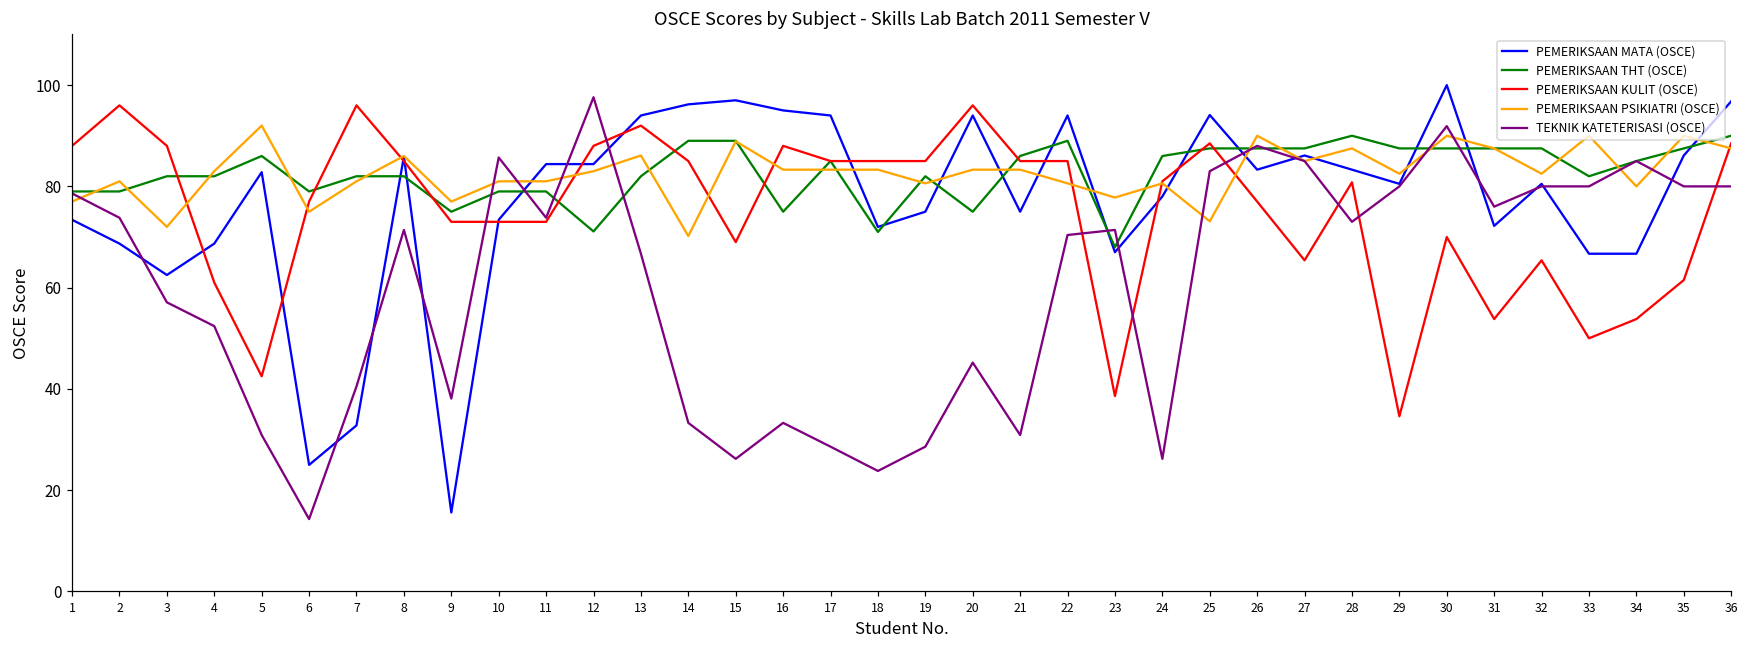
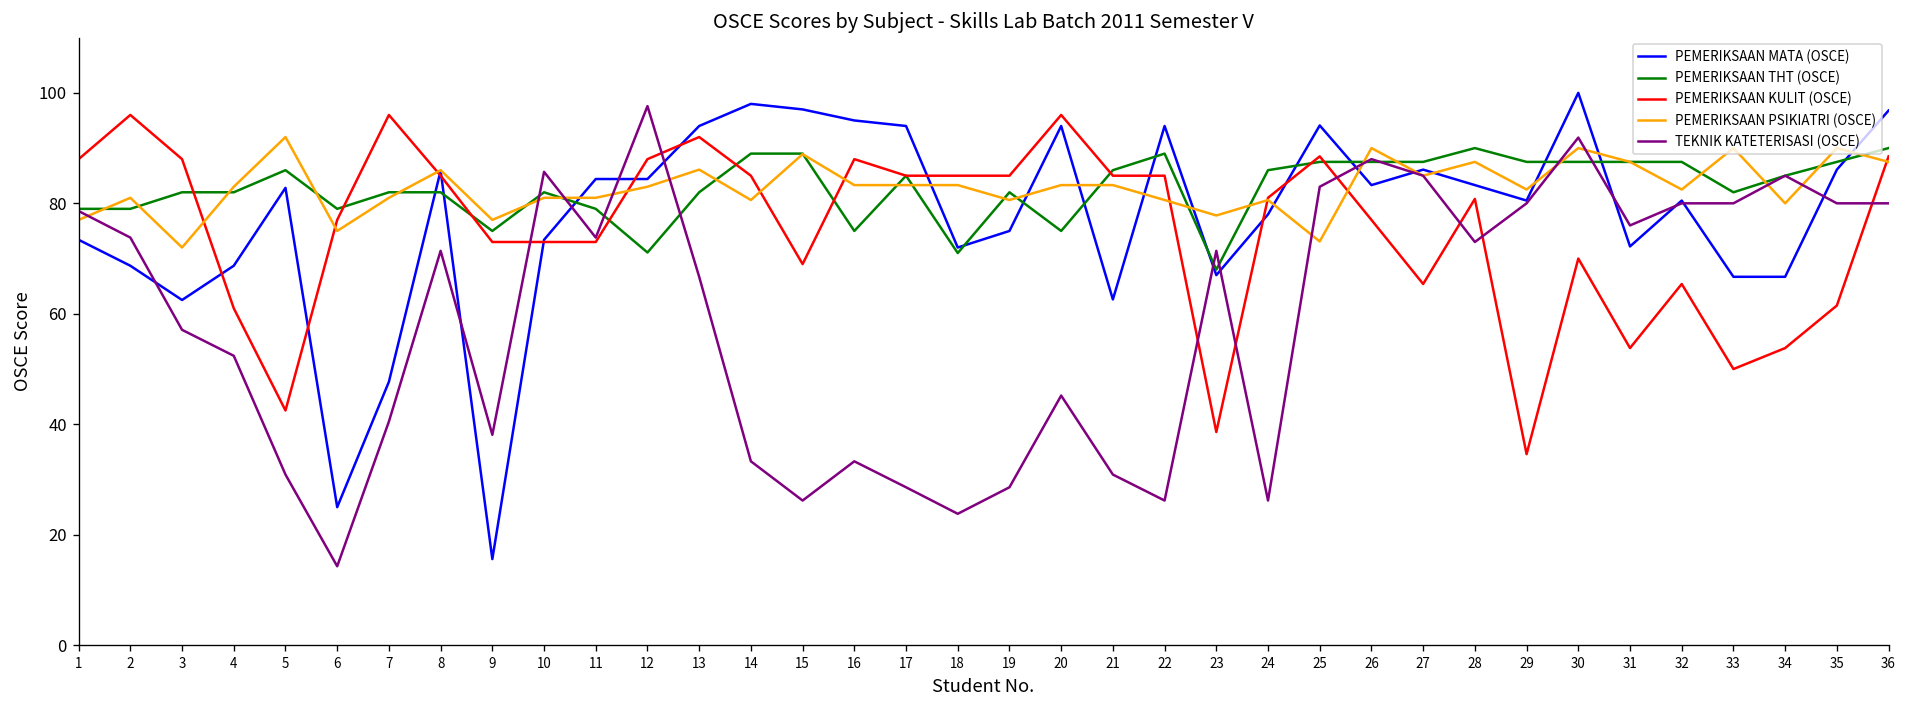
  {
    "PEMERIKSAAN MATA (OSCE)": {
      "1": 73,
      "2": 69,
      "3": 63,
      "4": 69,
      "5": 83,
      "6": 25,
-     "7": 33,
+     "7": 48,
      "9": 16,
      "11": 84,
      "12": 84,
      "13": 94,
-     "14": 96,
+     "14": 98,
      "15": 97,
      "16": 95,
      "17": 94,
      "18": 72,
      "19": 75,
      "20": 94,
-     "21": 75,
+     "21": 63,
      "22": 94,
      "23": 67,
      "24": 78,
      "25": 94,
      "26": 83,
      "27": 86,
      "28": 83,
      "30": 100,
      "31": 72,
      "33": 67,
      "34": 67,
      "35": 86,
      "36": 97
    },
    "PEMERIKSAAN THT (OSCE)": {
      "2": 79,
      "3": 82,
      "4": 82,
      "5": 86,
      "6": 79,
      "7": 82,
      "8": 82,
      "9": 75,
-     "10": 79,
+     "10": 82,
      "11": 79,
      "12": 71,
      "13": 82,
      "14": 89,
      "16": 75,
      "18": 71,
      "19": 82,
      "20": 75,
      "21": 86,
      "22": 89,
      "23": 68,
      "24": 86,
      "25": 88,
      "27": 88,
      "28": 90,
      "29": 88,
      "30": 88,
      "32": 88,
      "33": 82,
      "35": 88,
      "36": 90
    },
    "PEMERIKSAAN KULIT (OSCE)": {
      "1": 88,
      "2": 96,
      "3": 88,
      "4": 61,
      "5": 43,
      "6": 77,
      "7": 96,
      "8": 85,
      "9": 73,
      "11": 73,
      "12": 88,
      "13": 92,
      "14": 85,
      "15": 69,
      "16": 88,
      "18": 85,
      "19": 85,
      "20": 96,
      "21": 85,
      "22": 85,
      "23": 39,
      "25": 89,
      "26": 77,
      "27": 65,
      "28": 81,
      "29": 35,
      "30": 70,
      "31": 54,
      "32": 65,
      "33": 50,
      "34": 54,
      "35": 62,
      "36": 89
    },
    "PEMERIKSAAN PSIKIATRI (OSCE)": {
      "1": 77,
      "2": 81,
      "3": 72,
      "4": 83,
      "5": 92,
      "6": 75,
      "7": 81,
      "9": 77,
      "10": 81,
      "11": 81,
      "12": 83,
      "13": 86,
-     "14": 70,
+     "14": 81,
      "16": 83,
      "17": 83,
      "18": 83,
      "19": 81,
      "20": 83,
      "21": 83,
      "22": 81,
      "23": 78,
      "25": 73,
      "26": 90,
      "28": 88,
      "29": 83,
      "30": 90,
      "32": 83,
      "33": 90,
      "34": 80,
      "35": 90,
      "36": 88
    },
    "TEKNIK KATETERISASI (OSCE)": {
      "2": 74,
      "3": 57,
      "4": 52,
      "5": 31,
      "6": 14,
      "7": 41,
      "8": 71,
      "9": 38,
      "10": 86,
      "11": 74,
      "12": 98,
      "13": 67,
      "14": 33,
      "15": 26,
      "16": 33,
      "17": 29,
      "18": 24,
      "19": 29,
      "20": 45,
      "21": 31,
-     "22": 70,
+     "22": 26,
      "23": 71,
      "24": 26,
      "25": 83,
      "28": 73,
      "30": 92,
      "31": 76,
      "33": 80,
      "35": 80,
      "36": 80
    }
  }
